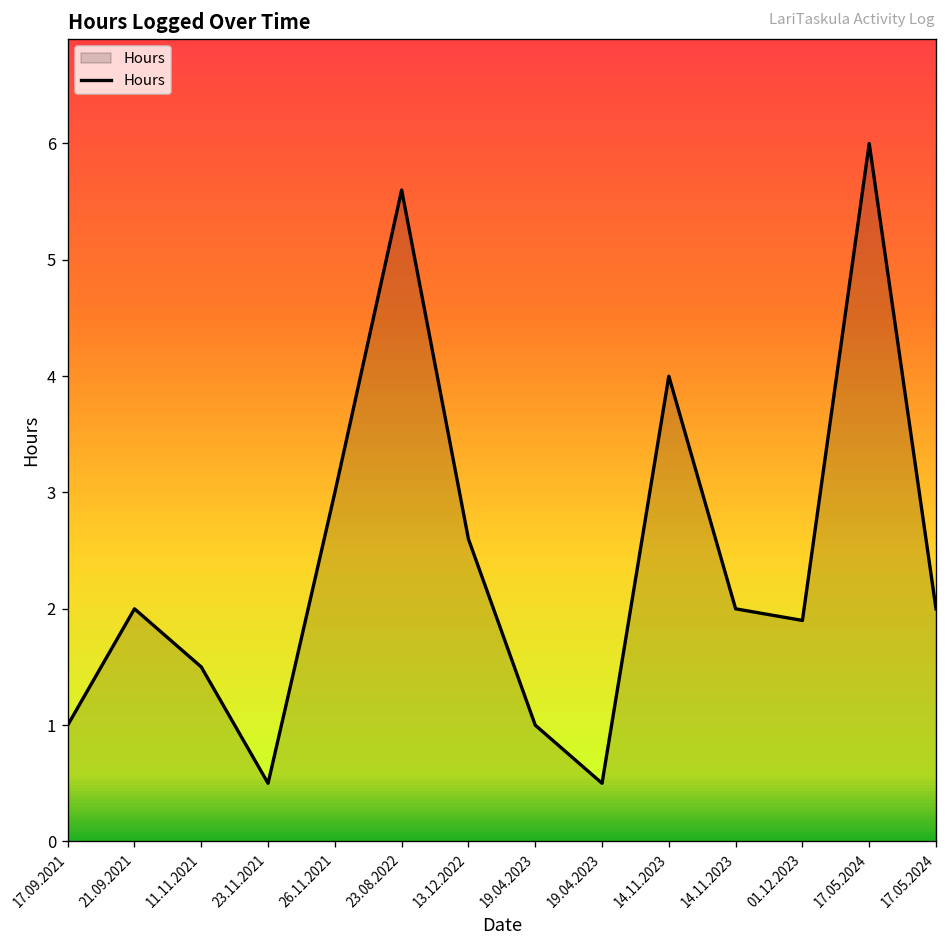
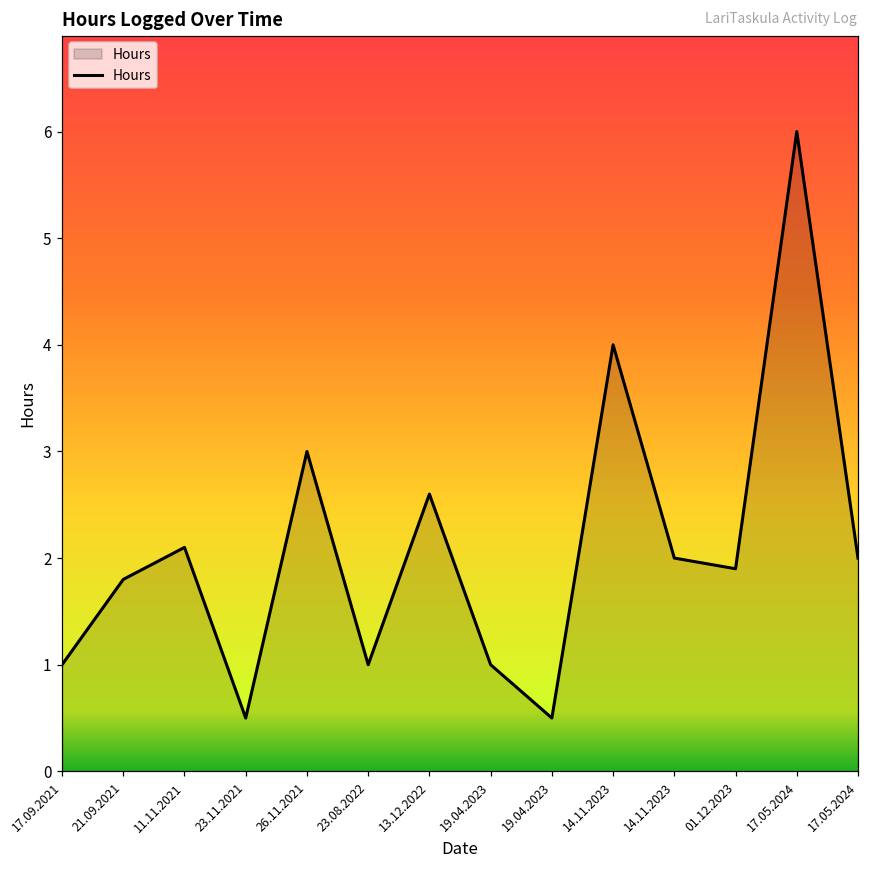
  {
    "17.09.2021": 1.0,
-   "21.09.2021": 2.0,
-   "11.11.2021": 1.5,
+   "21.09.2021": 1.8,
+   "11.11.2021": 2.1,
    "23.11.2021": 0.5,
    "26.11.2021": 3.0,
-   "23.08.2022": 5.6,
+   "23.08.2022": 1.0,
    "13.12.2022": 2.6,
    "01.12.2023": 1.9
  }
